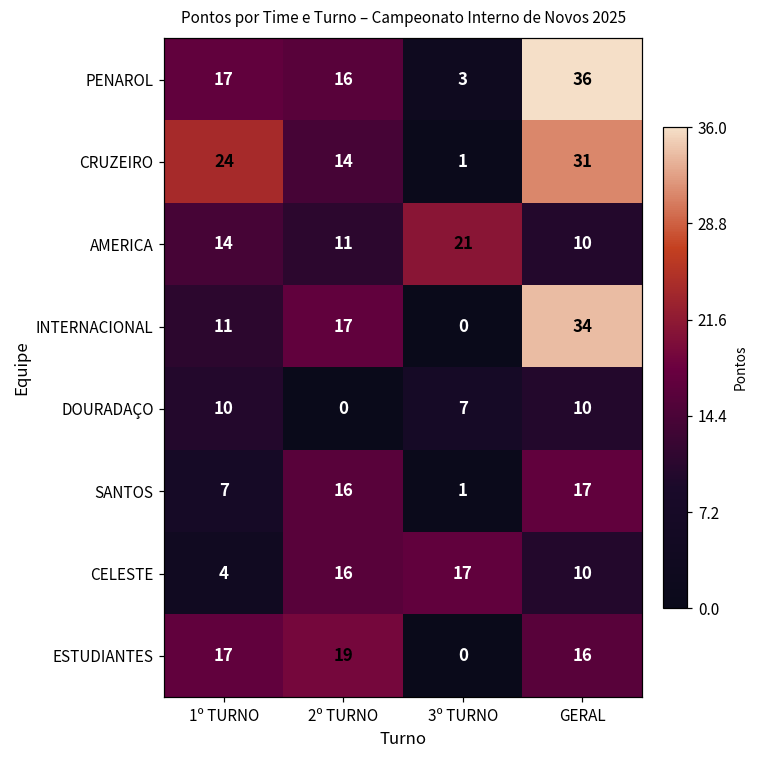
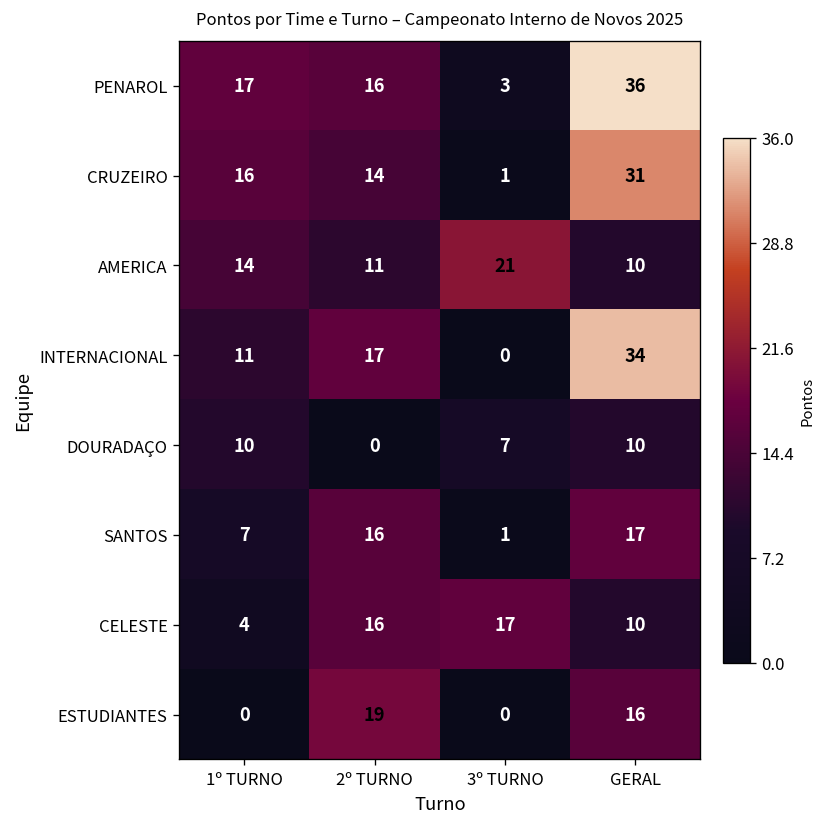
  {
    "PENAROL": {
      "1º TURNO": 17,
      "2º TURNO": 16,
      "3º TURNO": 3,
      "GERAL": 36
    },
    "CRUZEIRO": {
-     "1º TURNO": 24,
+     "1º TURNO": 16,
      "2º TURNO": 14,
      "3º TURNO": 1,
      "GERAL": 31
    },
    "AMERICA": {
      "1º TURNO": 14,
      "2º TURNO": 11,
      "3º TURNO": 21,
      "GERAL": 10
    },
    "INTERNACIONAL": {
      "1º TURNO": 11,
      "2º TURNO": 17,
      "3º TURNO": 0,
      "GERAL": 34
    },
    "DOURADAÇO": {
      "1º TURNO": 10,
      "2º TURNO": 0,
      "3º TURNO": 7,
      "GERAL": 10
    },
    "SANTOS": {
      "1º TURNO": 7,
      "2º TURNO": 16,
      "3º TURNO": 1,
      "GERAL": 17
    },
    "CELESTE": {
      "1º TURNO": 4,
      "2º TURNO": 16,
      "3º TURNO": 17,
      "GERAL": 10
    },
    "ESTUDIANTES": {
-     "1º TURNO": 17,
+     "1º TURNO": 0,
      "2º TURNO": 19,
      "3º TURNO": 0,
      "GERAL": 16
    }
  }
